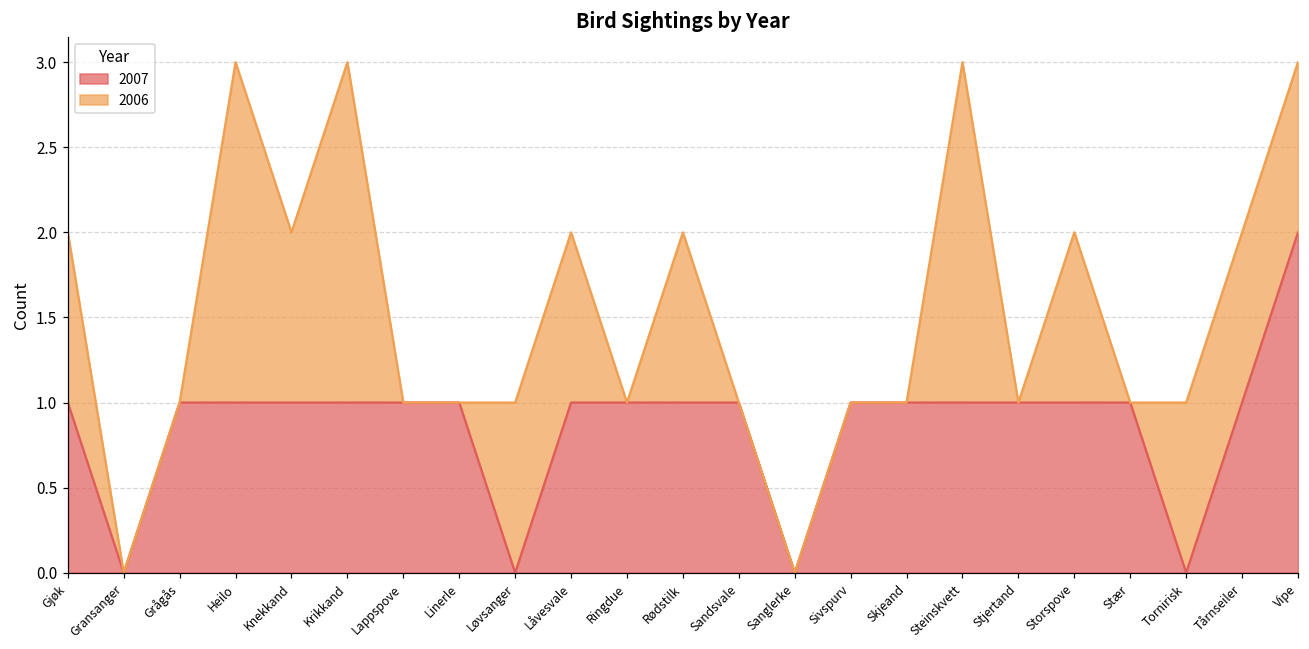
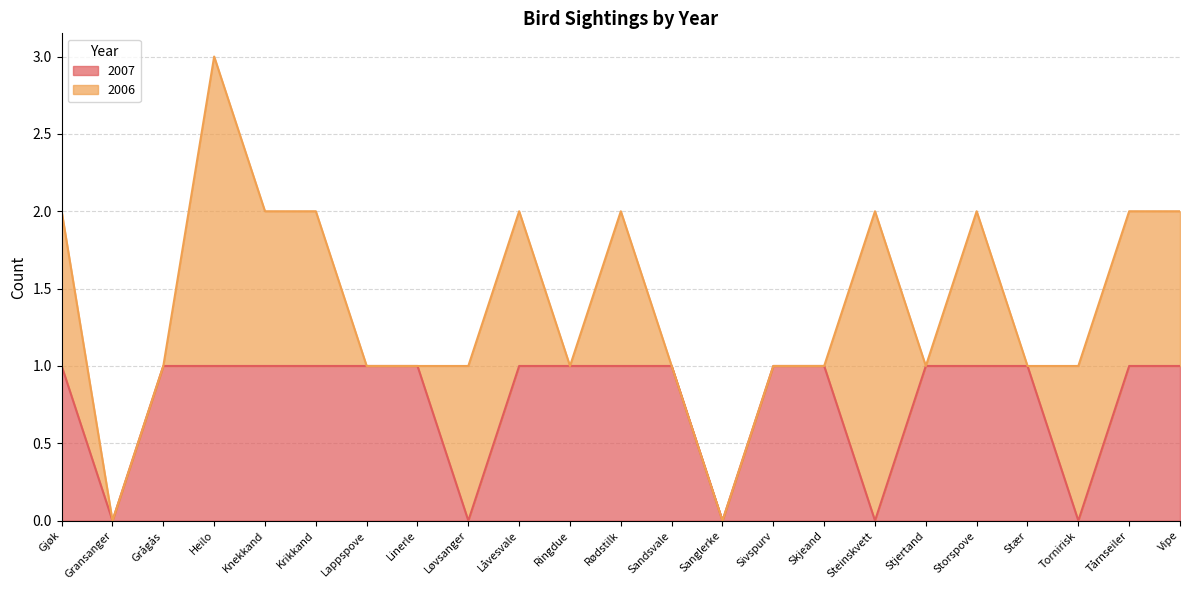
  {
    "2007": {
      "Gjøk": 1,
      "Heilo": 1,
      "Knekkand": 1,
      "Krikkand": 1,
      "Løvsanger": 0,
      "Låvesvale": 1,
      "Rødstilk": 1,
-     "Steinskvett": 1,
+     "Steinskvett": 0,
      "Storspove": 1,
      "Tornirisk": 0,
      "Tårnseiler": 1,
-     "Vipe": 2
+     "Vipe": 1
    },
    "2006": {
      "Gjøk": 1,
      "Heilo": 2,
      "Knekkand": 1,
-     "Krikkand": 2,
+     "Krikkand": 1,
      "Løvsanger": 1,
      "Låvesvale": 1,
      "Rødstilk": 1,
      "Steinskvett": 2,
      "Storspove": 1,
      "Tornirisk": 1,
      "Tårnseiler": 1,
      "Vipe": 1
    }
  }
